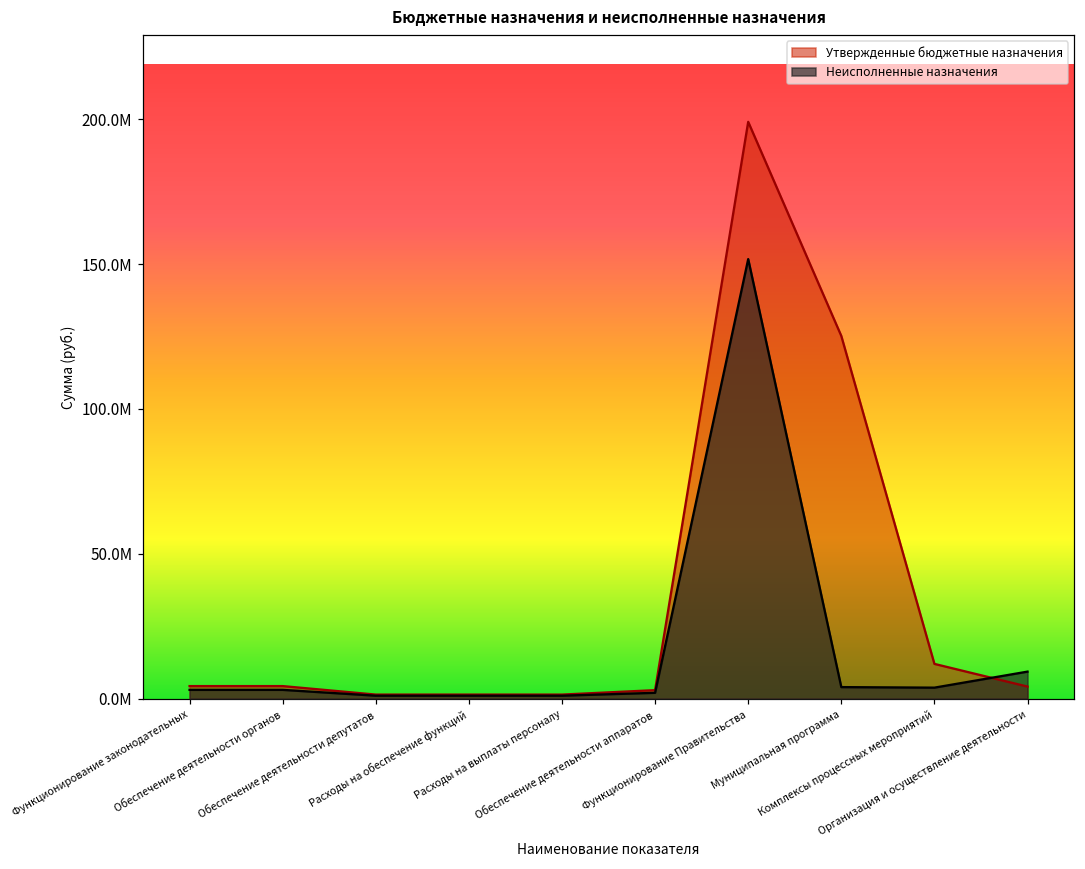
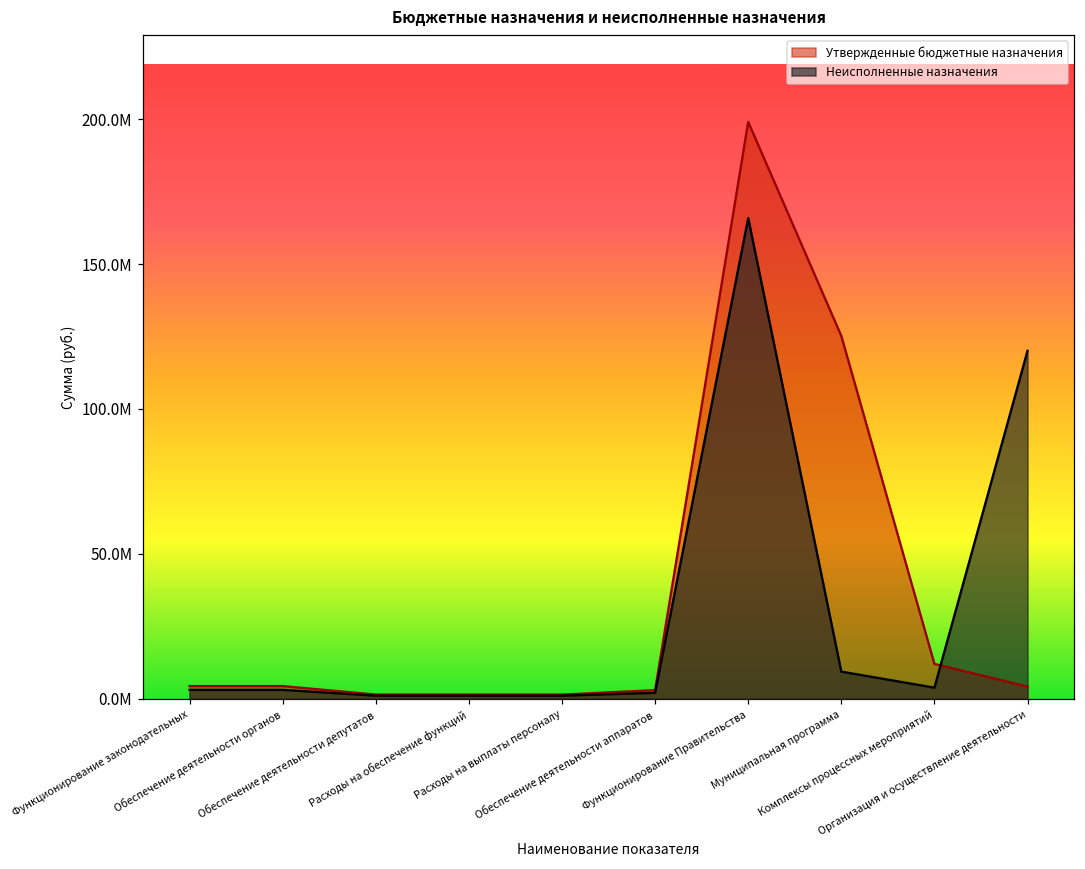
  {
    "Утвержденные бюджетные назначения": {
      "Функционирование законодательных": 4000000,
      "Обеспечение деятельности органов": 4000000,
      "Функционирование Правительства": 199000000,
      "Муниципальная программа": 125000000,
      "Комплексы процессных мероприятий": 12000000,
      "Организация и осуществление деятельности": 4000000
    },
    "Неисполненные назначения": {
      "Функционирование законодательных": 3000000,
      "Обеспечение деятельности органов": 3000000,
-     "Функционирование Правительства": 152000000,
-     "Муниципальная программа": 4000000,
+     "Функционирование Правительства": 166000000,
+     "Муниципальная программа": 9000000,
      "Комплексы процессных мероприятий": 4000000,
-     "Организация и осуществление деятельности": 9000000
+     "Организация и осуществление деятельности": 120000000
    }
  }
